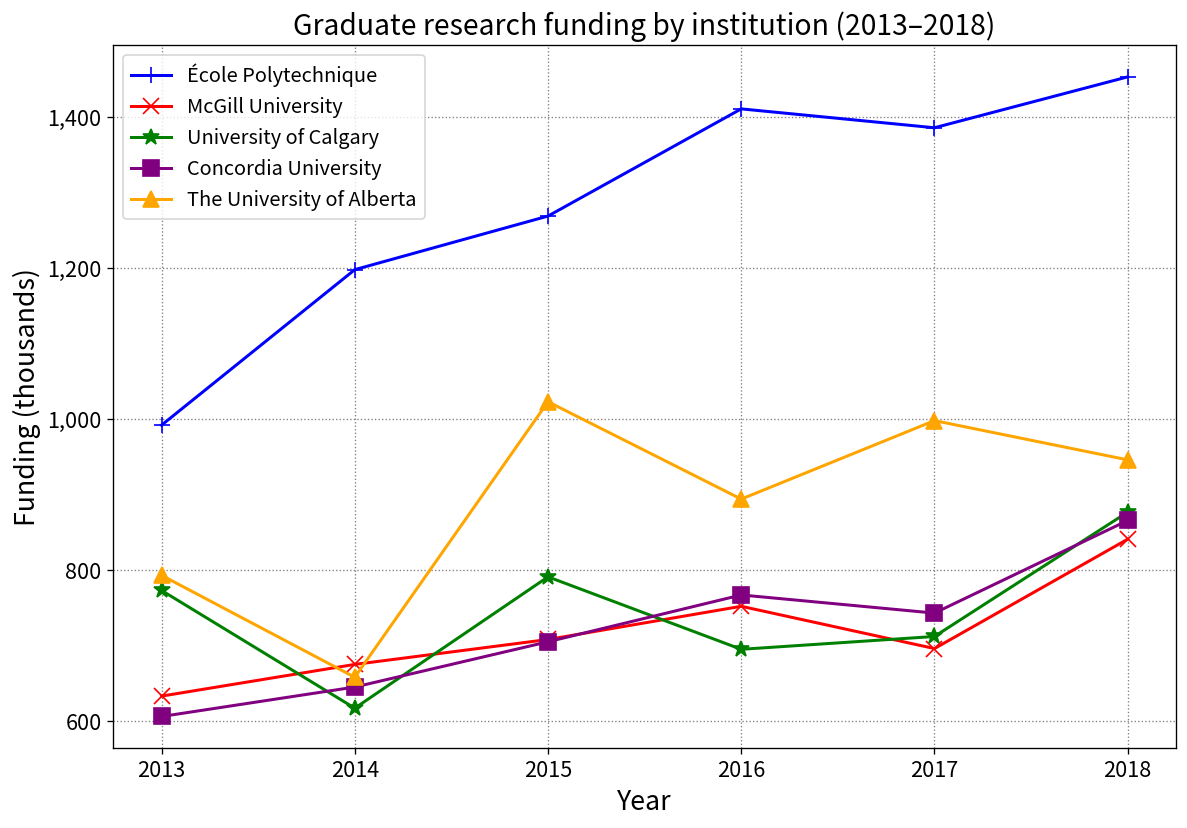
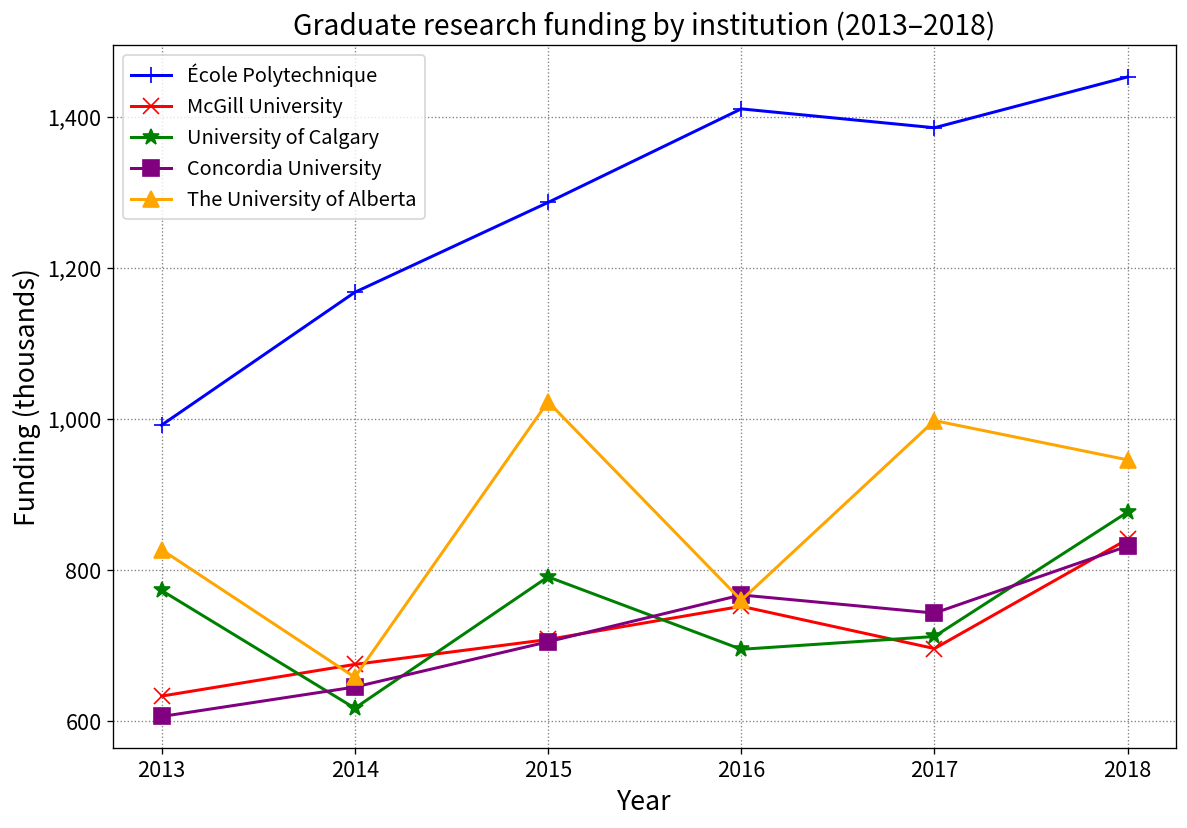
  {
    "École Polytechnique": {
      "2013": "990",
-     "2014": "1,200",
-     "2015": "1,270",
+     "2014": "1,170",
+     "2015": "1,290",
      "2016": "1,410",
      "2017": "1,390",
      "2018": "1,450"
    },
    "McGill University": {
      "2013": "630",
      "2014": "680",
      "2016": "750",
      "2017": "700",
      "2018": "840"
    },
    "University of Calgary": {
      "2013": "770",
      "2014": "620",
      "2015": "790",
      "2016": "700",
      "2017": "710",
      "2018": "880"
    },
    "Concordia University": {
      "2013": "610",
      "2014": "650",
      "2016": "770",
      "2017": "740",
-     "2018": "870"
+     "2018": "830"
    },
    "The University of Alberta": {
-     "2013": "790",
+     "2013": "830",
      "2014": "660",
      "2015": "1,020",
-     "2016": "890",
+     "2016": "760",
      "2017": "1,000",
      "2018": "950"
    }
  }
